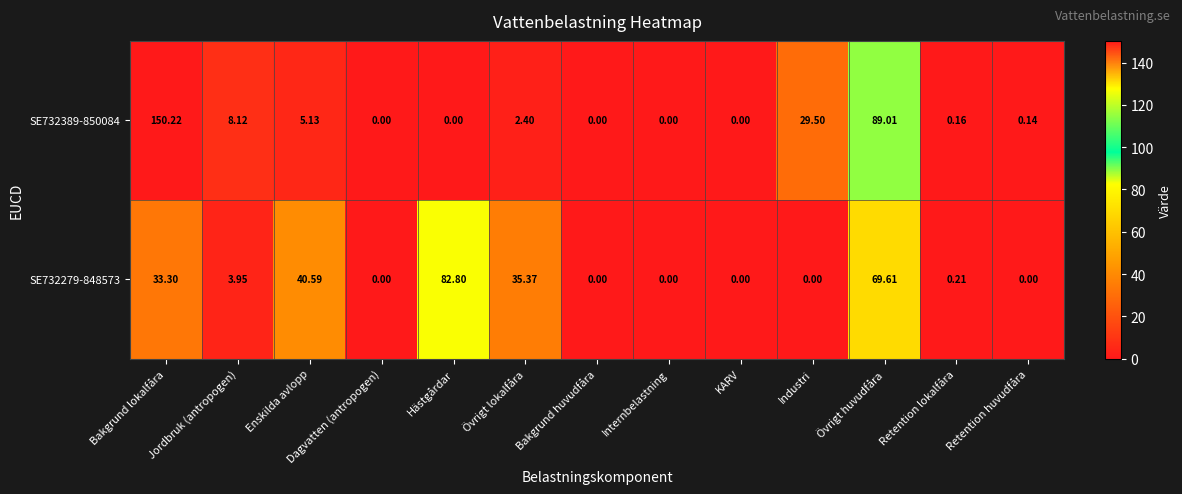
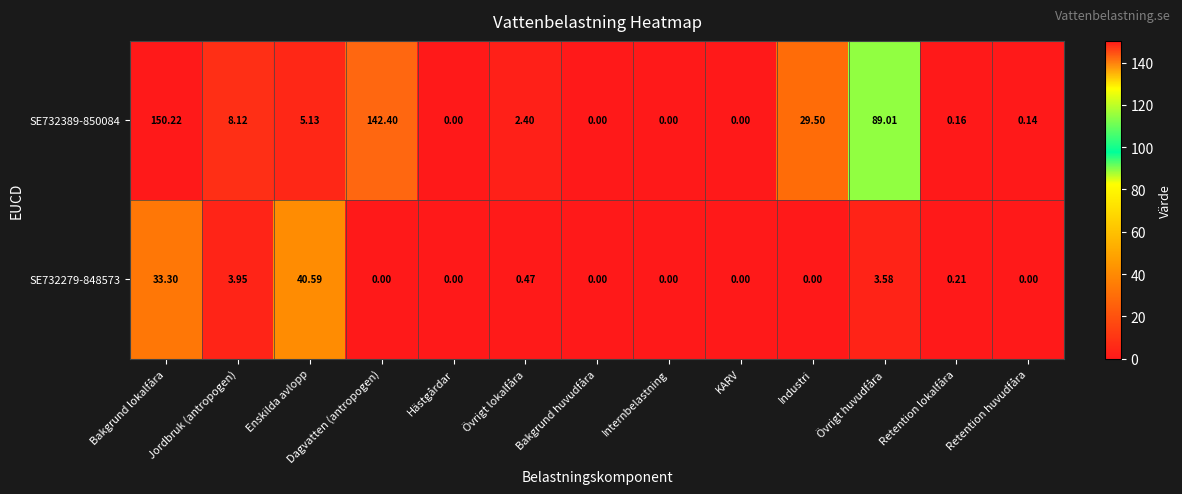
  {
    "SE732389-850084": {
      "Bakgrund lokalfåra": 150.22,
      "Jordbruk (antropogen)": 8.12,
      "Enskilda avlopp": 5.13,
-     "Dagvatten (antropogen)": 0.00,
+     "Dagvatten (antropogen)": 142.40,
      "Hästgårdar": 0.00,
      "Övrigt lokalfåra": 2.40,
      "Bakgrund huvudfåra": 0.00,
      "Internbelastning": 0.00,
      "KARV": 0.00,
      "Industri": 29.50,
      "Övrigt huvudfåra": 89.01,
      "Retention lokalfåra": 0.16,
      "Retention huvudfåra": 0.14
    },
    "SE732279-848573": {
      "Bakgrund lokalfåra": 33.30,
      "Jordbruk (antropogen)": 3.95,
      "Enskilda avlopp": 40.59,
      "Dagvatten (antropogen)": 0.00,
-     "Hästgårdar": 82.80,
-     "Övrigt lokalfåra": 35.37,
+     "Hästgårdar": 0.00,
+     "Övrigt lokalfåra": 0.47,
      "Bakgrund huvudfåra": 0.00,
      "Internbelastning": 0.00,
      "KARV": 0.00,
      "Industri": 0.00,
-     "Övrigt huvudfåra": 69.61,
+     "Övrigt huvudfåra": 3.58,
      "Retention lokalfåra": 0.21,
      "Retention huvudfåra": 0.00
    }
  }
